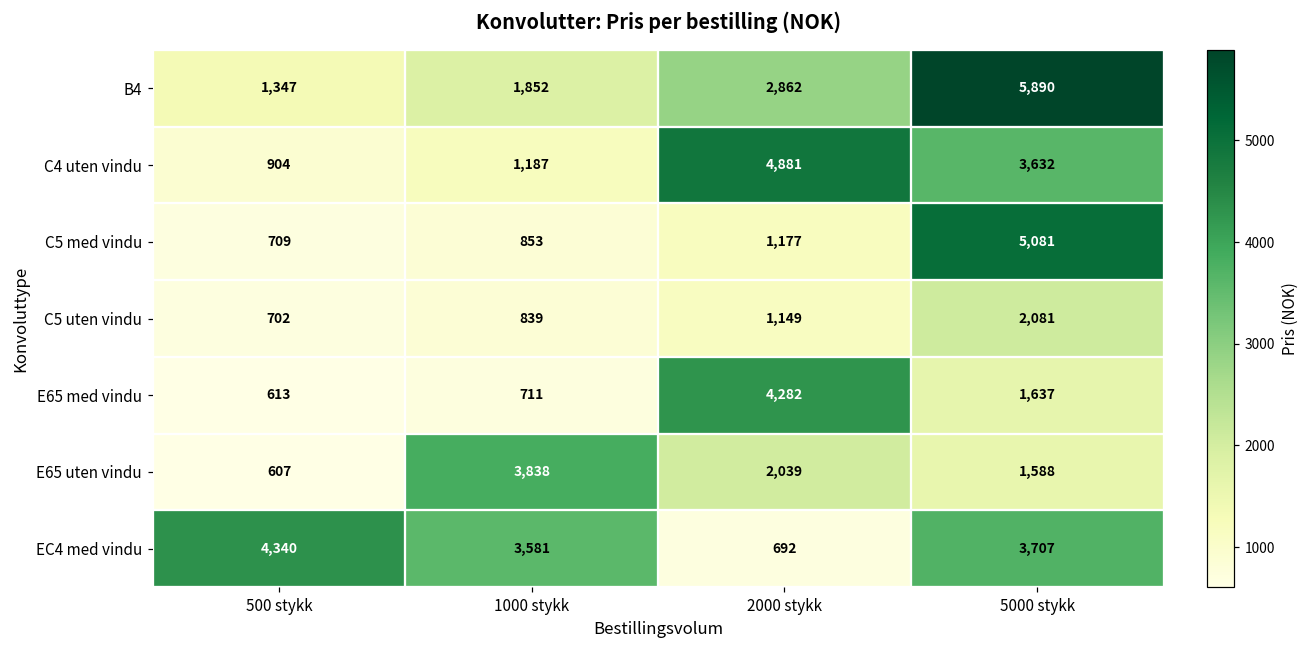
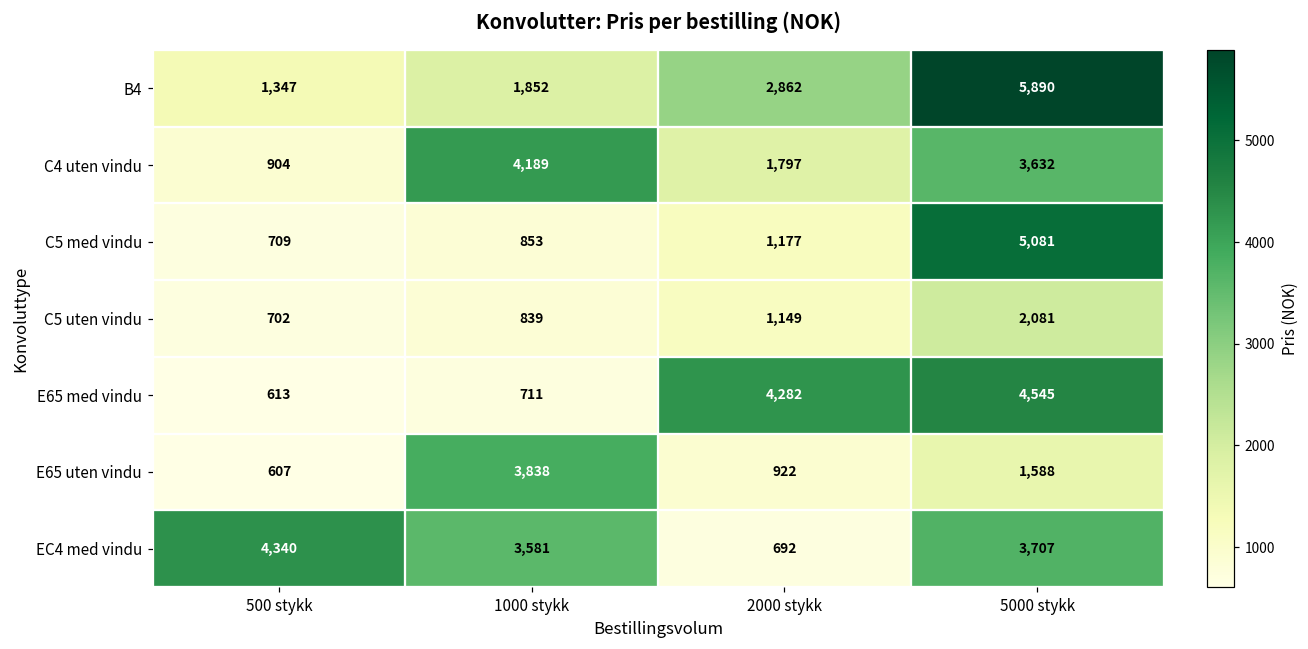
  {
    "B4": {
      "500 stykk": "1,347",
      "1000 stykk": "1,852",
      "2000 stykk": "2,862",
      "5000 stykk": "5,890"
    },
    "C4 uten vindu": {
      "500 stykk": "904",
-     "1000 stykk": "1,187",
-     "2000 stykk": "4,881",
+     "1000 stykk": "4,189",
+     "2000 stykk": "1,797",
      "5000 stykk": "3,632"
    },
    "C5 med vindu": {
      "500 stykk": "709",
      "1000 stykk": "853",
      "2000 stykk": "1,177",
      "5000 stykk": "5,081"
    },
    "C5 uten vindu": {
      "500 stykk": "702",
      "1000 stykk": "839",
      "2000 stykk": "1,149",
      "5000 stykk": "2,081"
    },
    "E65 med vindu": {
      "500 stykk": "613",
      "1000 stykk": "711",
      "2000 stykk": "4,282",
-     "5000 stykk": "1,637"
+     "5000 stykk": "4,545"
    },
    "E65 uten vindu": {
      "500 stykk": "607",
      "1000 stykk": "3,838",
-     "2000 stykk": "2,039",
+     "2000 stykk": "922",
      "5000 stykk": "1,588"
    },
    "EC4 med vindu": {
      "500 stykk": "4,340",
      "1000 stykk": "3,581",
      "2000 stykk": "692",
      "5000 stykk": "3,707"
    }
  }
